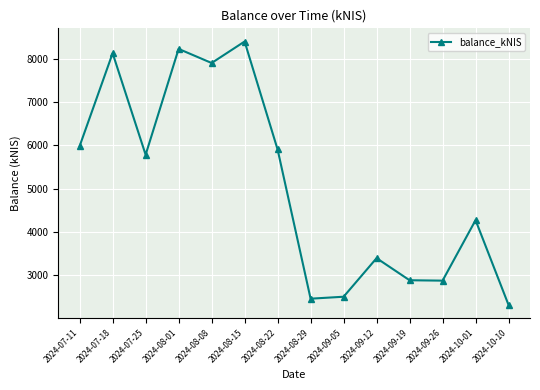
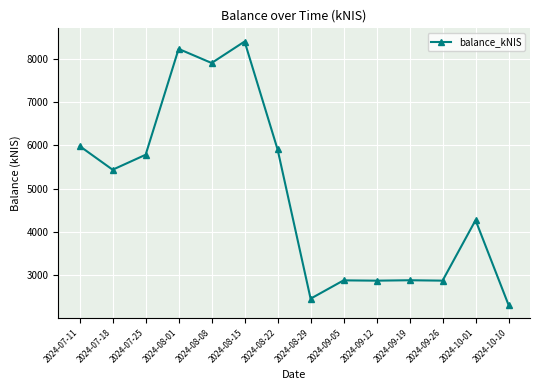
  {
    "2024-07-11": 6000,
-   "2024-07-18": 8100,
+   "2024-07-18": 5400,
    "2024-07-25": 5800,
    "2024-08-01": 8200,
    "2024-08-08": 7900,
    "2024-08-15": 8400,
    "2024-08-22": 5900,
    "2024-08-29": 2500,
-   "2024-09-05": 2500,
-   "2024-09-12": 3400,
+   "2024-09-05": 2900,
+   "2024-09-12": 2900,
    "2024-09-19": 2900,
    "2024-09-26": 2900,
    "2024-10-01": 4300,
    "2024-10-10": 2300
  }
